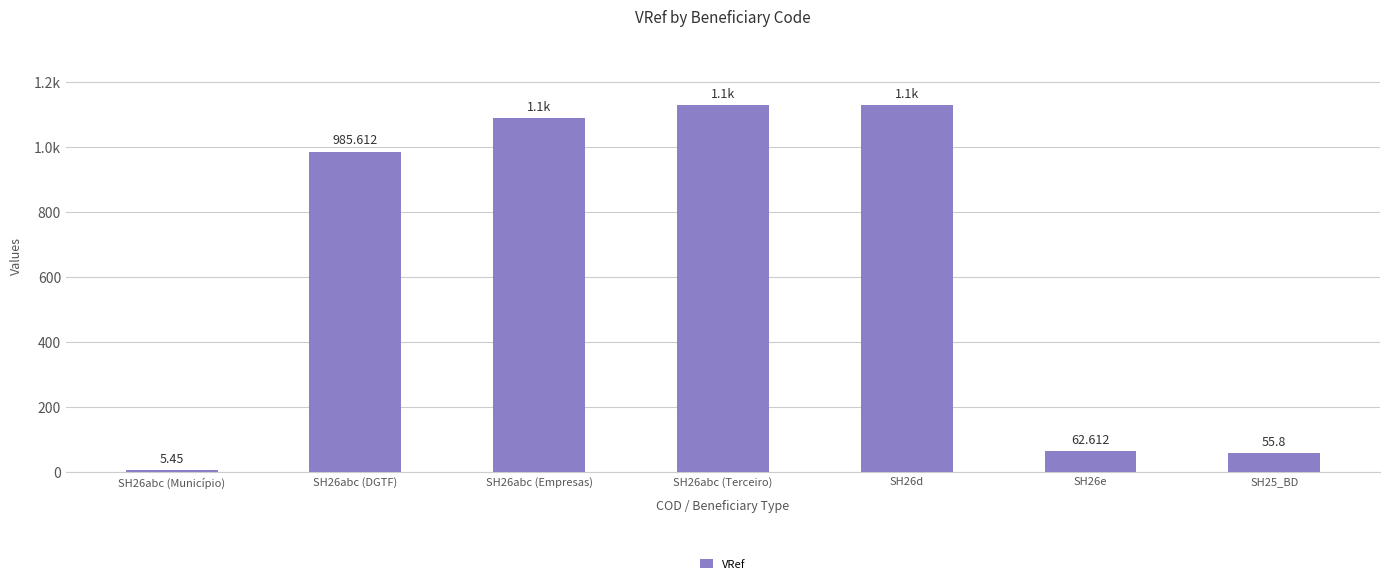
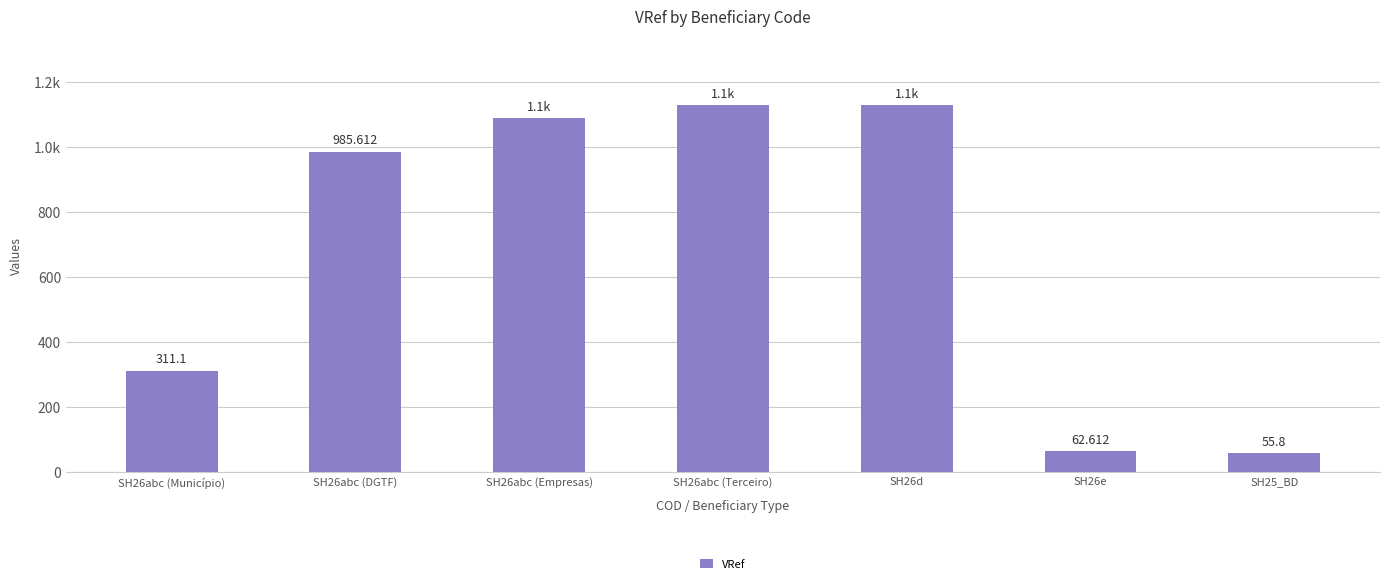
  {
-   "SH26abc (Município)": "5.45",
+   "SH26abc (Município)": "311.1",
    "SH26abc (DGTF)": "985.612",
    "SH26abc (Empresas)": "1.1k",
    "SH26abc (Terceiro)": "1.1k",
    "SH26d": "1.1k",
    "SH26e": "62.612",
    "SH25_BD": "55.8"
  }
